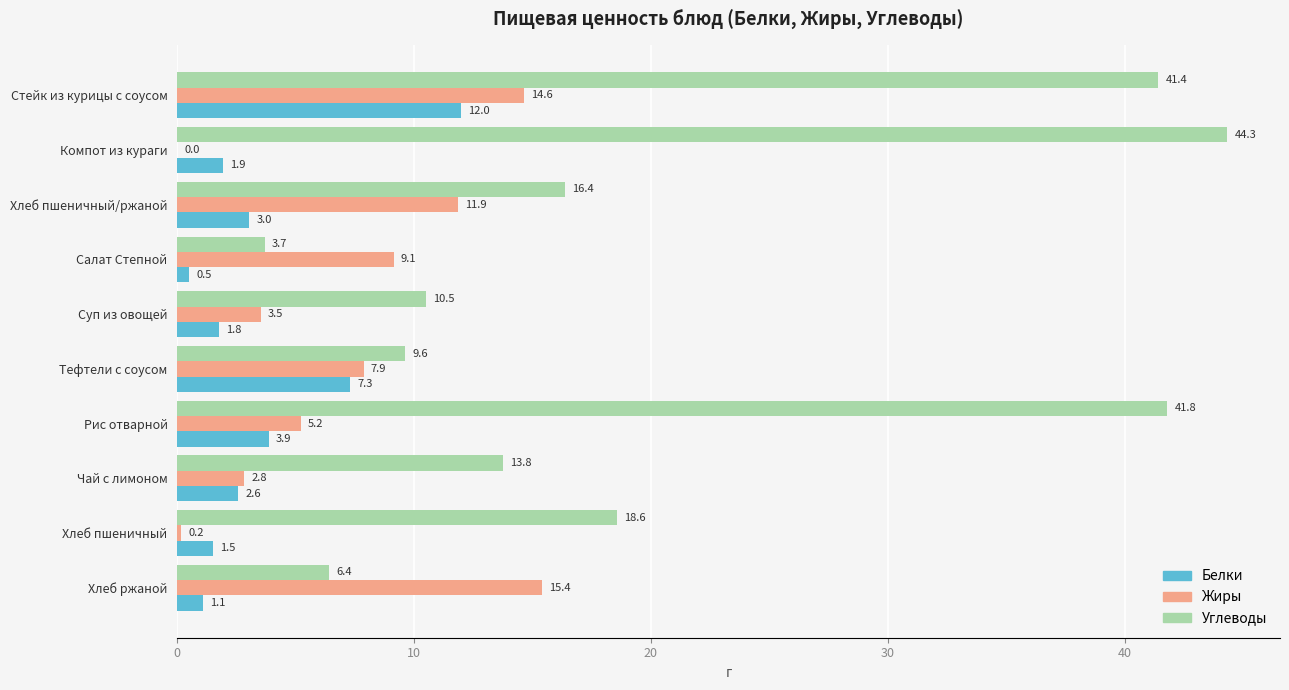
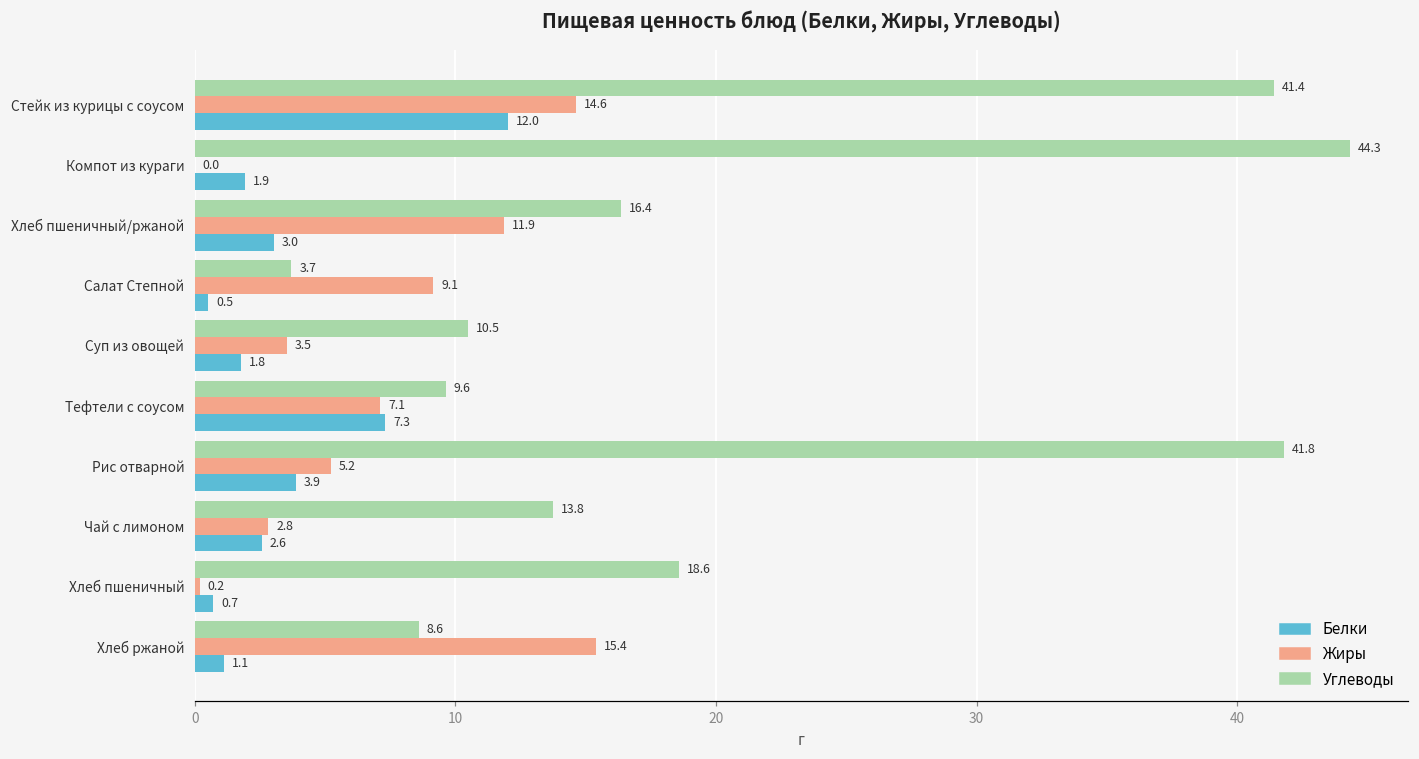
  {
    "Белки": {
      "Стейк из курицы с соусом": 12.0,
      "Компот из кураги": 1.9,
      "Хлеб пшеничный/ржаной": 3.0,
      "Салат Степной": 0.5,
      "Суп из овощей": 1.8,
      "Тефтели с соусом": 7.3,
      "Рис отварной": 3.9,
      "Чай с лимоном": 2.6,
-     "Хлеб пшеничный": 1.5,
+     "Хлеб пшеничный": 0.7,
      "Хлеб ржаной": 1.1
    },
    "Жиры": {
      "Стейк из курицы с соусом": 14.6,
      "Компот из кураги": 0.0,
      "Хлеб пшеничный/ржаной": 11.9,
      "Салат Степной": 9.1,
      "Суп из овощей": 3.5,
-     "Тефтели с соусом": 7.9,
+     "Тефтели с соусом": 7.1,
      "Рис отварной": 5.2,
      "Чай с лимоном": 2.8,
      "Хлеб пшеничный": 0.2,
      "Хлеб ржаной": 15.4
    },
    "Углеводы": {
      "Стейк из курицы с соусом": 41.4,
      "Компот из кураги": 44.3,
      "Хлеб пшеничный/ржаной": 16.4,
      "Салат Степной": 3.7,
      "Суп из овощей": 10.5,
      "Тефтели с соусом": 9.6,
      "Рис отварной": 41.8,
      "Чай с лимоном": 13.8,
      "Хлеб пшеничный": 18.6,
-     "Хлеб ржаной": 6.4
+     "Хлеб ржаной": 8.6
    }
  }
